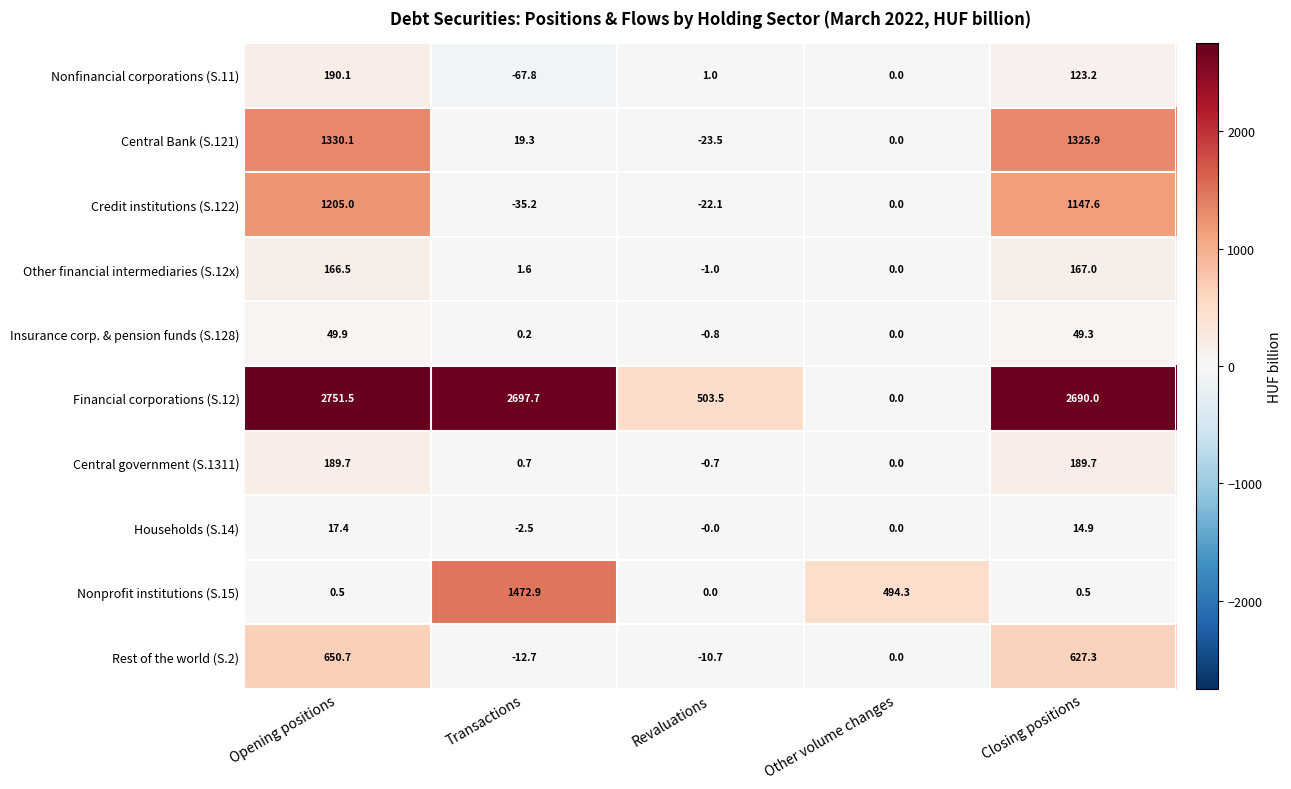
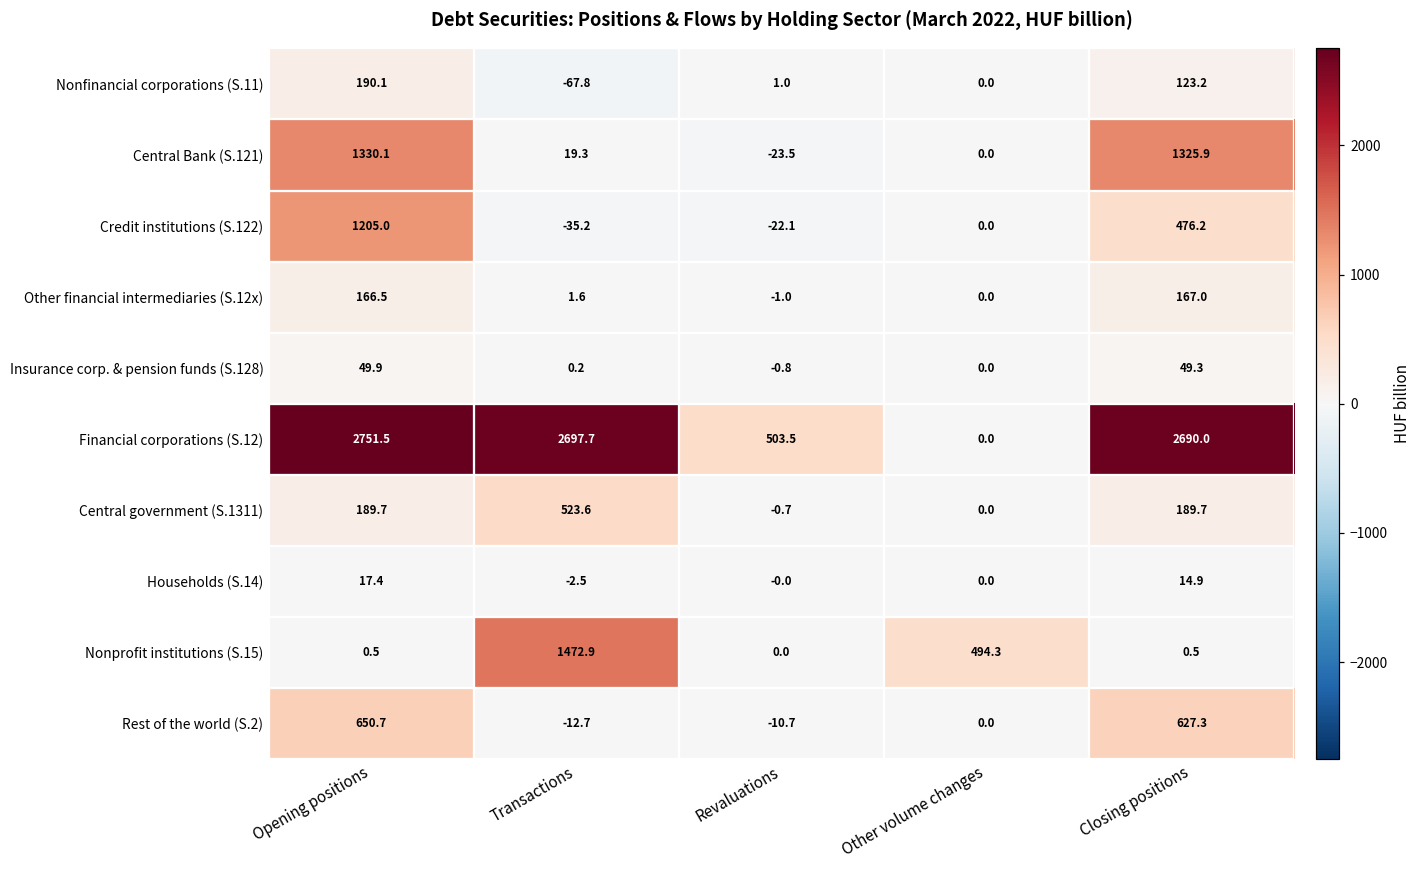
  {
    "Nonfinancial corporations (S.11)": {
      "Opening positions": 190.1,
      "Transactions": -67.8,
      "Revaluations": 1.0,
      "Other volume changes": 0.0,
      "Closing positions": 123.2
    },
    "Central Bank (S.121)": {
      "Opening positions": 1330.1,
      "Transactions": 19.3,
      "Revaluations": -23.5,
      "Other volume changes": 0.0,
      "Closing positions": 1325.9
    },
    "Credit institutions (S.122)": {
      "Opening positions": 1205.0,
      "Transactions": -35.2,
      "Revaluations": -22.1,
      "Other volume changes": 0.0,
-     "Closing positions": 1147.6
+     "Closing positions": 476.2
    },
    "Other financial intermediaries (S.12x)": {
      "Opening positions": 166.5,
      "Transactions": 1.6,
      "Revaluations": -1.0,
      "Other volume changes": 0.0,
      "Closing positions": 167.0
    },
    "Insurance corp. & pension funds (S.128)": {
      "Opening positions": 49.9,
      "Transactions": 0.2,
      "Revaluations": -0.8,
      "Other volume changes": 0.0,
      "Closing positions": 49.3
    },
    "Financial corporations (S.12)": {
      "Opening positions": 2751.5,
      "Transactions": 2697.7,
      "Revaluations": 503.5,
      "Other volume changes": 0.0,
      "Closing positions": 2690.0
    },
    "Central government (S.1311)": {
      "Opening positions": 189.7,
-     "Transactions": 0.7,
+     "Transactions": 523.6,
      "Revaluations": -0.7,
      "Other volume changes": 0.0,
      "Closing positions": 189.7
    },
    "Households (S.14)": {
      "Opening positions": 17.4,
      "Transactions": -2.5,
      "Revaluations": -0.0,
      "Other volume changes": 0.0,
      "Closing positions": 14.9
    },
    "Nonprofit institutions (S.15)": {
      "Opening positions": 0.5,
      "Transactions": 1472.9,
      "Revaluations": 0.0,
      "Other volume changes": 494.3,
      "Closing positions": 0.5
    },
    "Rest of the world (S.2)": {
      "Opening positions": 650.7,
      "Transactions": -12.7,
      "Revaluations": -10.7,
      "Other volume changes": 0.0,
      "Closing positions": 627.3
    }
  }
